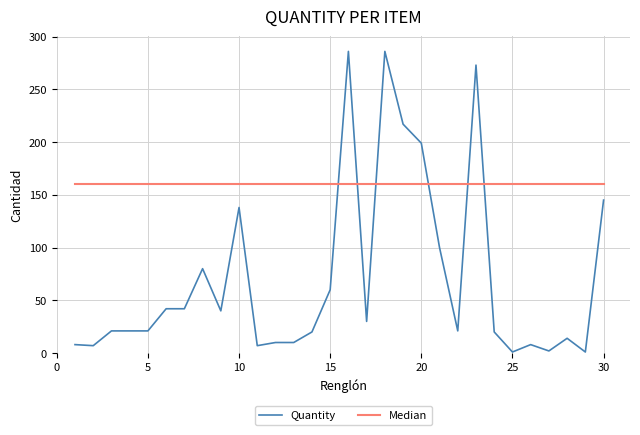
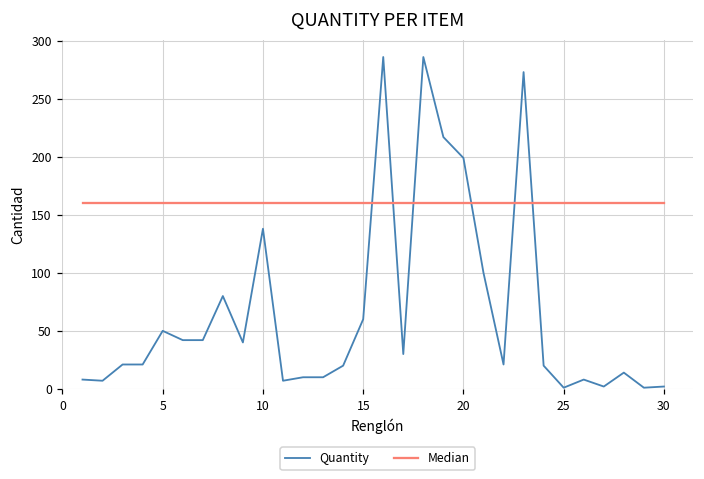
  {
    "Quantity": {
-     "5": 21,
+     "5": 50,
      "10": 138,
      "15": 60,
      "20": 199,
      "25": 1,
-     "30": 145
+     "30": 2
    },
    "Median": {
      "5": 160,
      "10": 160,
      "15": 160,
      "20": 160,
      "25": 160,
      "30": 160
    }
  }
